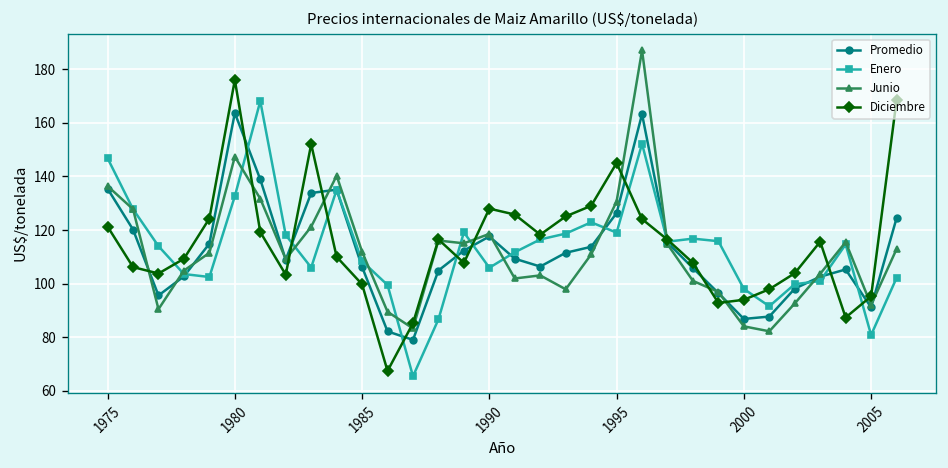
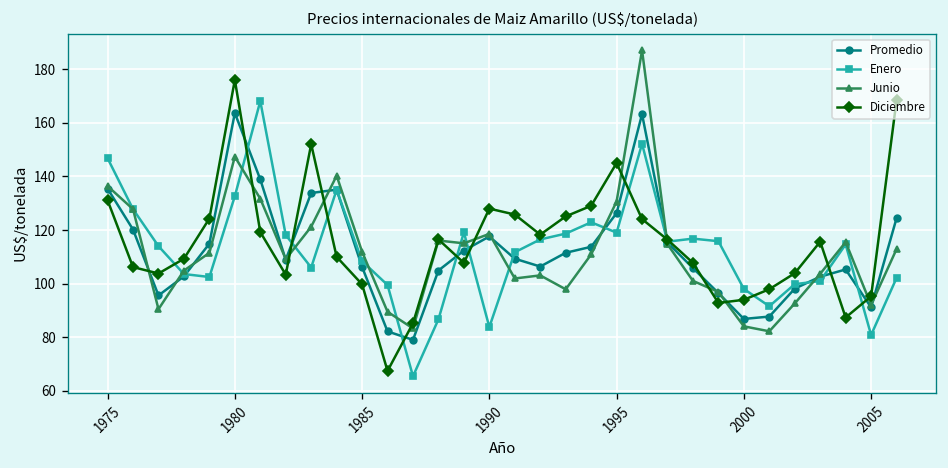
  {
    "Promedio": {
      "1980": 164,
      "1985": 106,
      "1995": 126,
      "2000": 87
    },
    "Enero": {
      "1975": 147,
      "1980": 133,
      "1985": 108,
-     "1990": 106,
+     "1990": 84,
      "1995": 119,
      "2000": 98,
      "2005": 81
    },
    "Junio": {
      "1980": 147,
      "1985": 112,
      "1995": 131,
      "2000": 84
    },
    "Diciembre": {
-     "1975": 121,
+     "1975": 131,
      "1980": 176,
      "1985": 100,
      "1990": 128,
      "1995": 145,
      "2000": 94,
      "2005": 95
    }
  }
